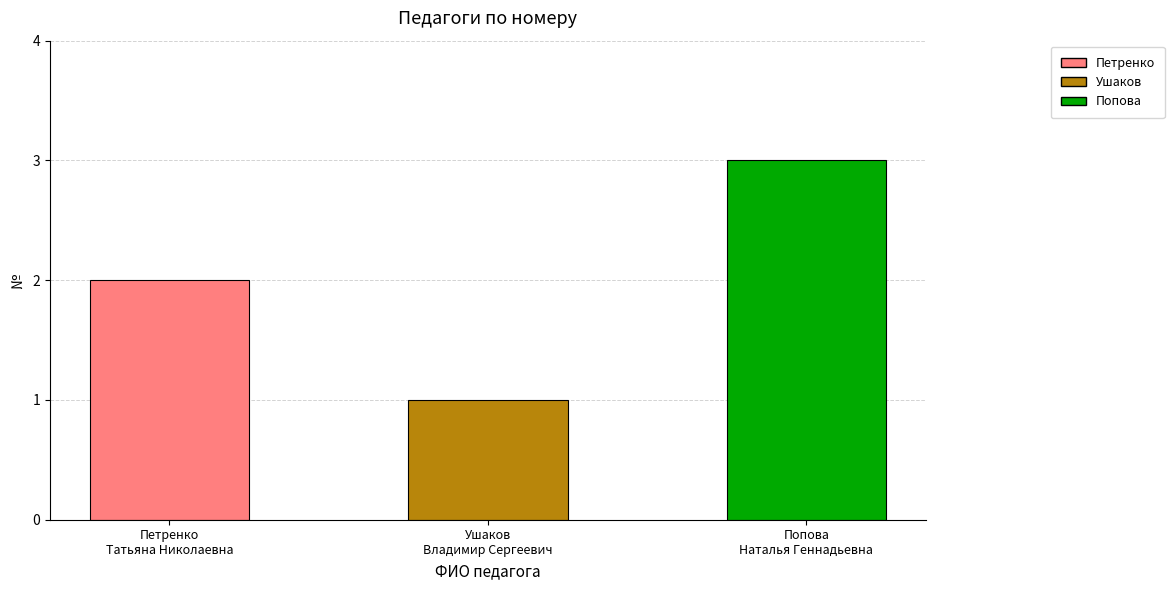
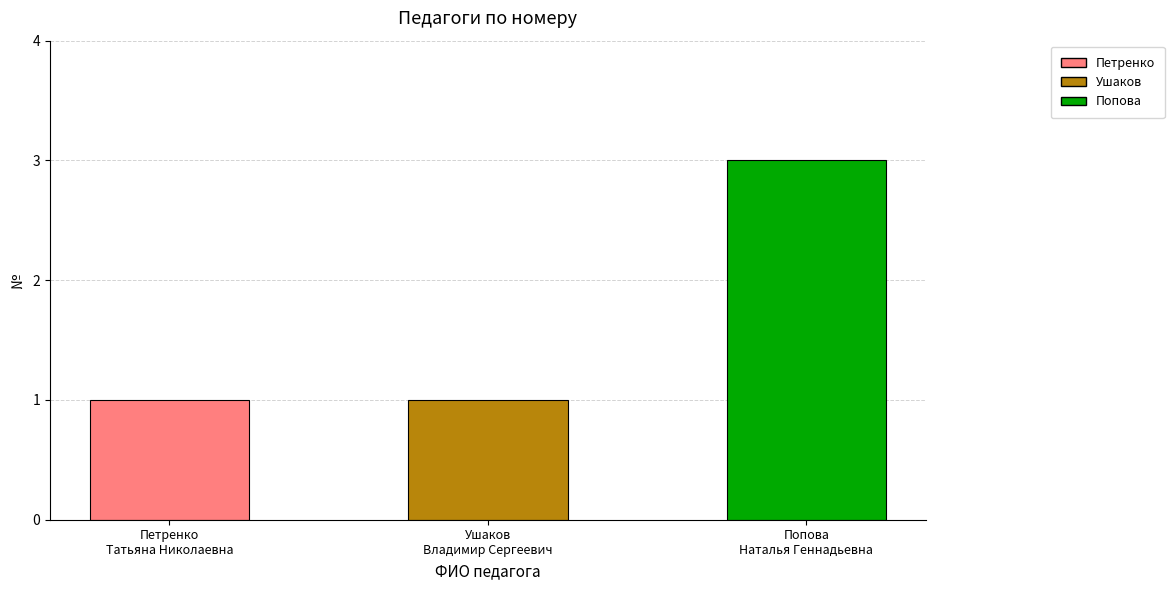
  {
-   "Петренко Татьяна Николаевна": 2,
+   "Петренко Татьяна Николаевна": 1,
    "Ушаков Владимир Сергеевич": 1,
    "Попова Наталья Геннадьевна": 3
  }
